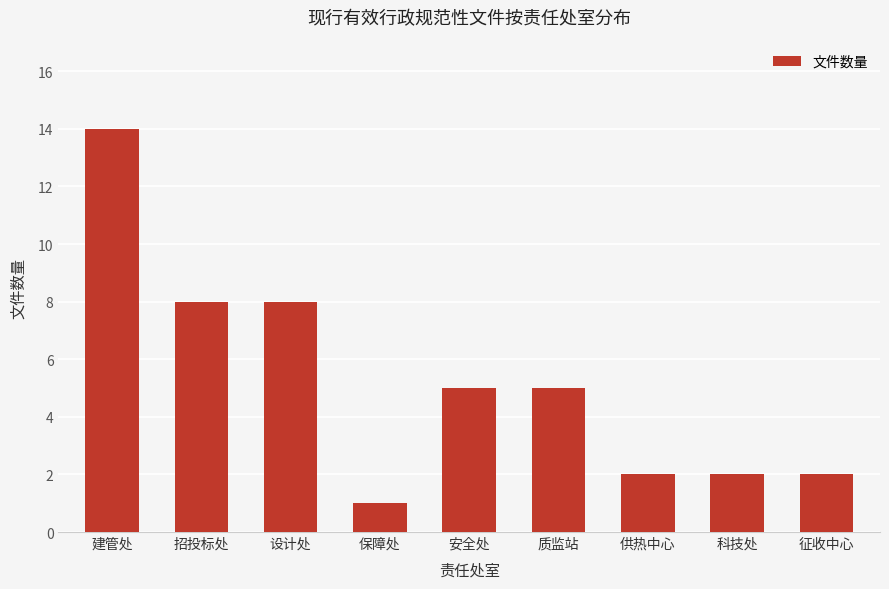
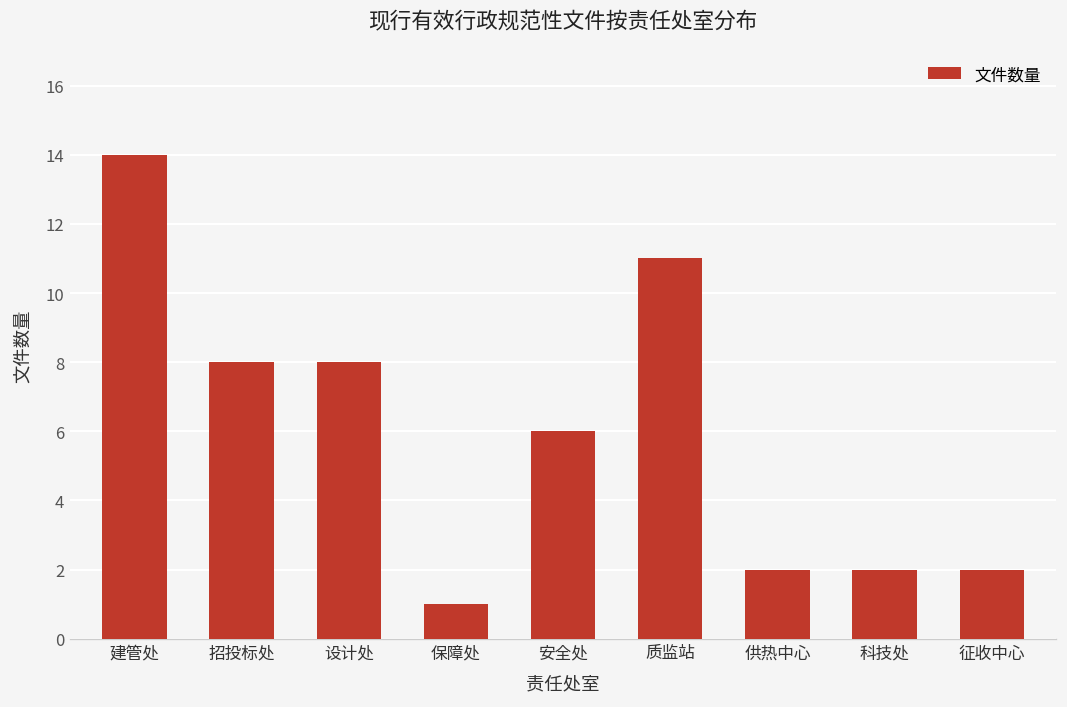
  {
    "建管处": 14,
    "招投标处": 8,
    "设计处": 8,
    "保障处": 1,
-   "安全处": 5,
-   "质监站": 5,
+   "安全处": 6,
+   "质监站": 11,
    "供热中心": 2,
    "科技处": 2,
    "征收中心": 2
  }
